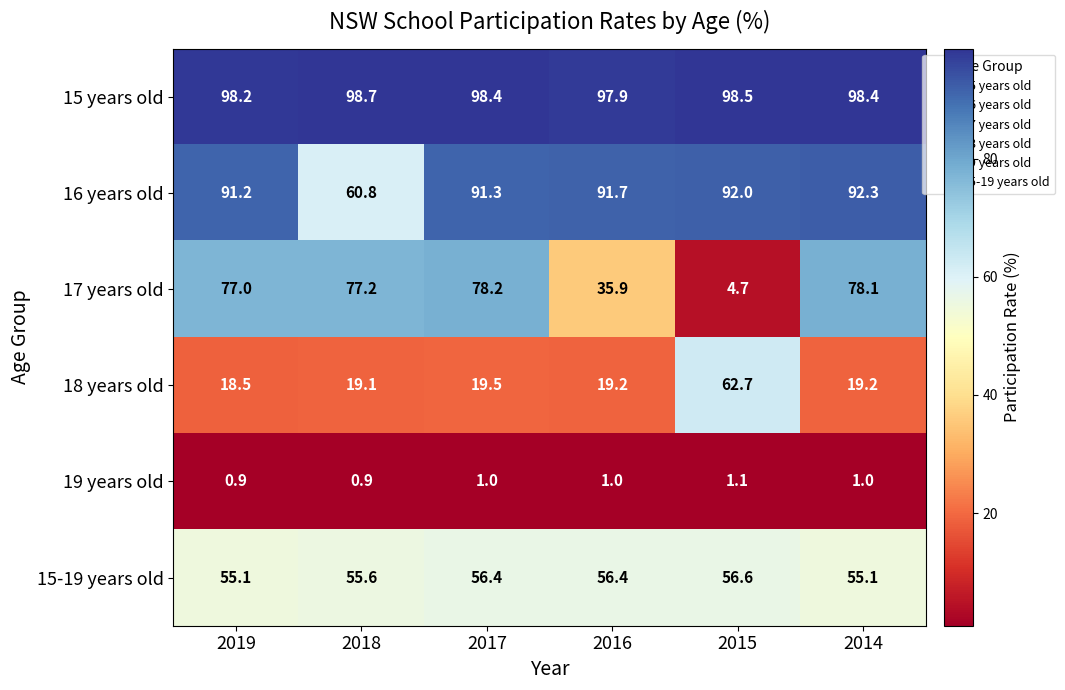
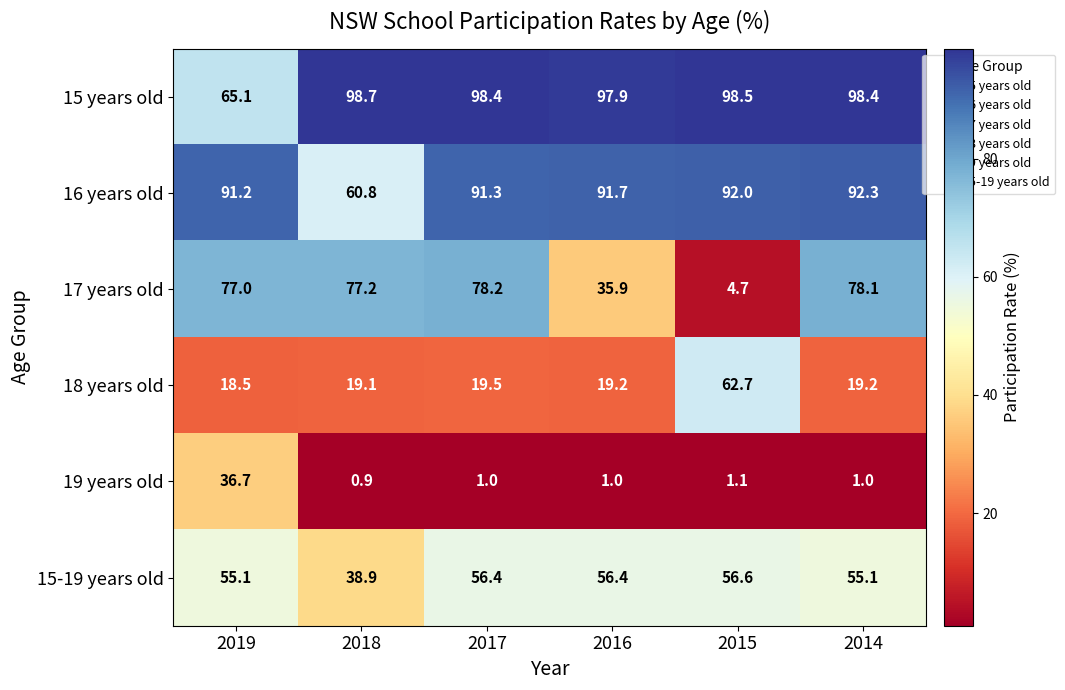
  {
    "15 years old": {
-     "2019": 98.2,
+     "2019": 65.1,
      "2018": 98.7,
      "2017": 98.4,
      "2016": 97.9,
      "2015": 98.5,
      "2014": 98.4
    },
    "16 years old": {
      "2019": 91.2,
      "2018": 60.8,
      "2017": 91.3,
      "2016": 91.7,
      "2015": 92.0,
      "2014": 92.3
    },
    "17 years old": {
      "2019": 77.0,
      "2018": 77.2,
      "2017": 78.2,
      "2016": 35.9,
      "2015": 4.7,
      "2014": 78.1
    },
    "18 years old": {
      "2019": 18.5,
      "2018": 19.1,
      "2017": 19.5,
      "2016": 19.2,
      "2015": 62.7,
      "2014": 19.2
    },
    "19 years old": {
-     "2019": 0.9,
+     "2019": 36.7,
      "2018": 0.9,
      "2017": 1.0,
      "2016": 1.0,
      "2015": 1.1,
      "2014": 1.0
    },
    "15-19 years old": {
      "2019": 55.1,
-     "2018": 55.6,
+     "2018": 38.9,
      "2017": 56.4,
      "2016": 56.4,
      "2015": 56.6,
      "2014": 55.1
    }
  }
